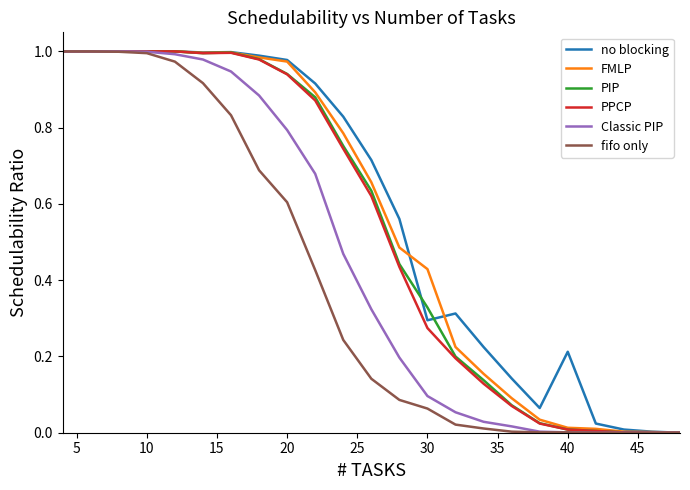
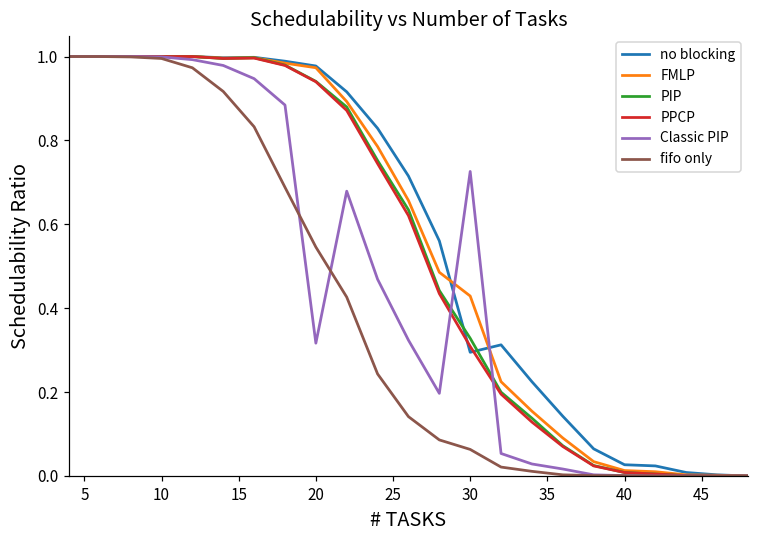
  {
    "no blocking": {
      "30": 0.29,
-     "40": 0.21
+     "40": 0.03
    },
    "FMLP": {
      "30": 0.43
    },
    "PIP": {
      "30": 0.33
    },
    "PPCP": {
-     "30": 0.27
+     "30": 0.31
    },
    "Classic PIP": {
-     "20": 0.79,
-     "30": 0.10
+     "20": 0.32,
+     "30": 0.73
    },
    "fifo only": {
-     "20": 0.60,
+     "20": 0.55,
      "30": 0.06
    }
  }
